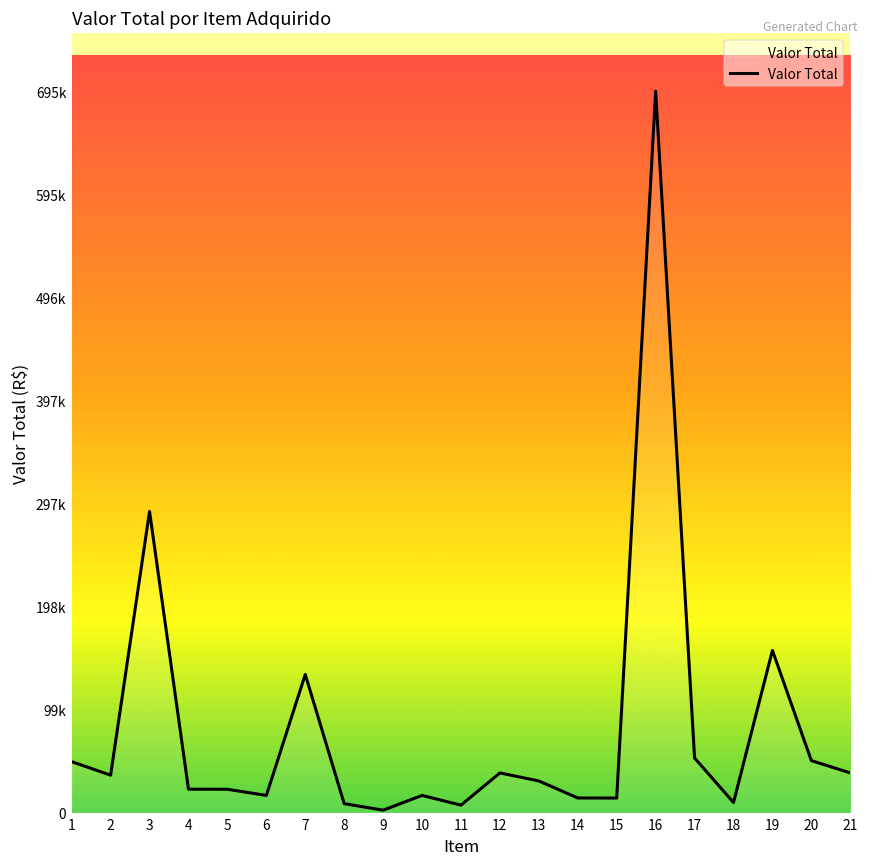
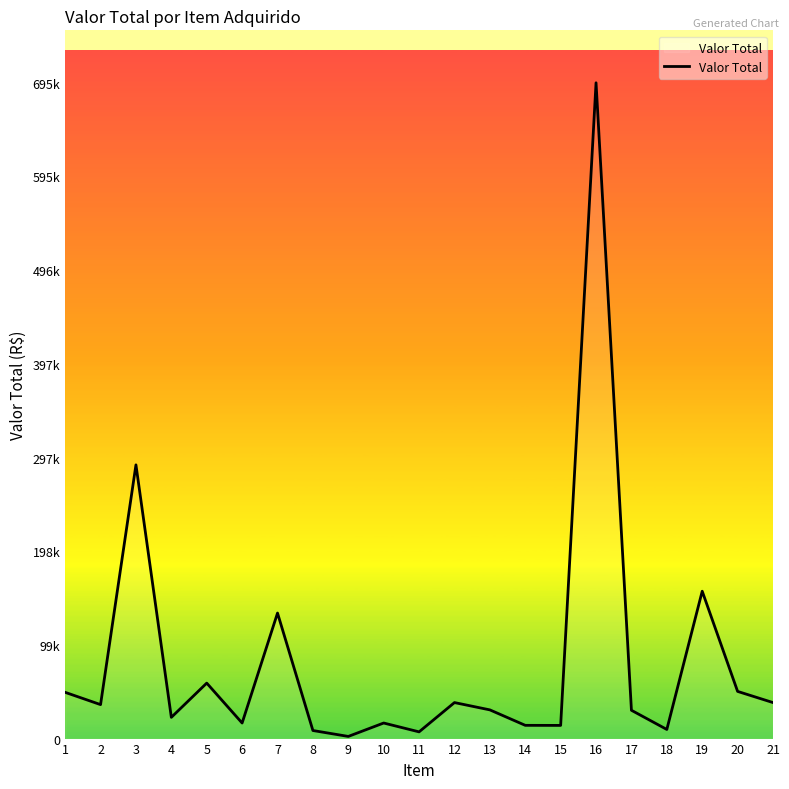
  {
    "1": 50000,
    "2": 40000,
    "3": 290000,
    "4": 20000,
-   "5": 20000,
+   "5": 60000,
    "6": 20000,
    "7": 130000,
    "8": 10000,
    "9": 0,
    "10": 20000,
    "11": 10000,
    "12": 40000,
    "13": 30000,
    "14": 10000,
    "15": 10000,
    "16": 700000,
-   "17": 50000,
+   "17": 30000,
    "18": 10000,
    "19": 160000,
    "20": 50000,
    "21": 40000
  }
